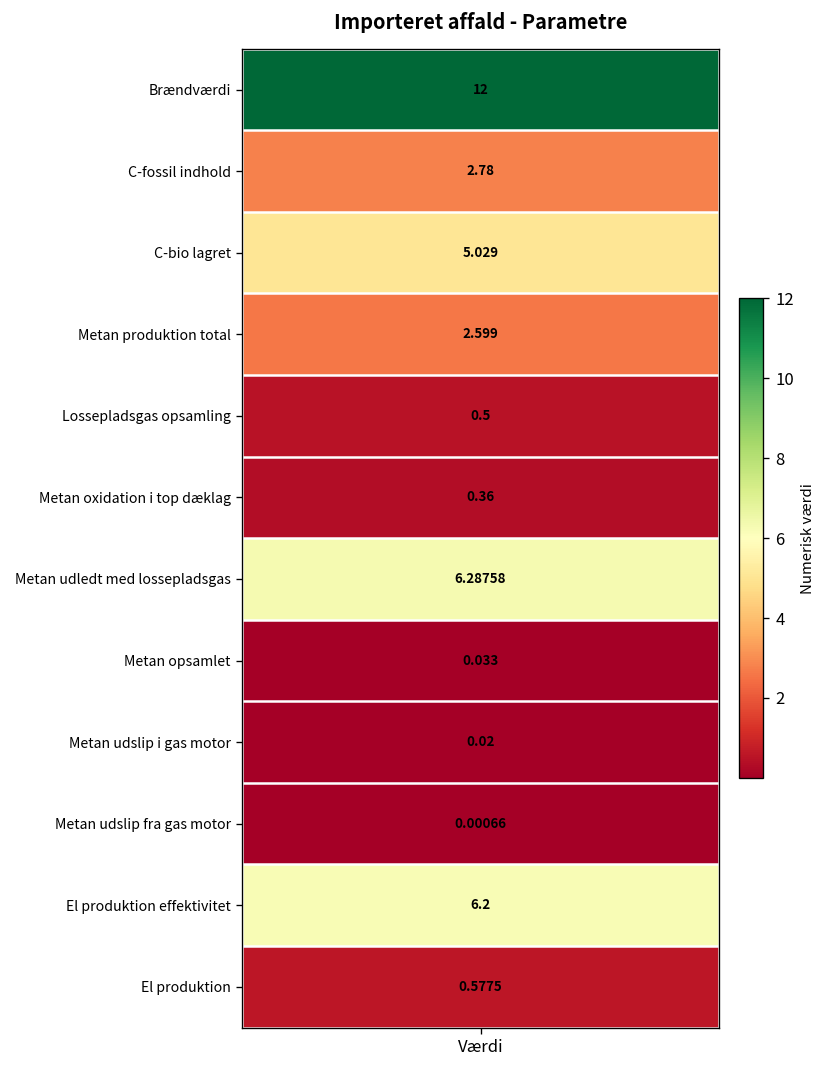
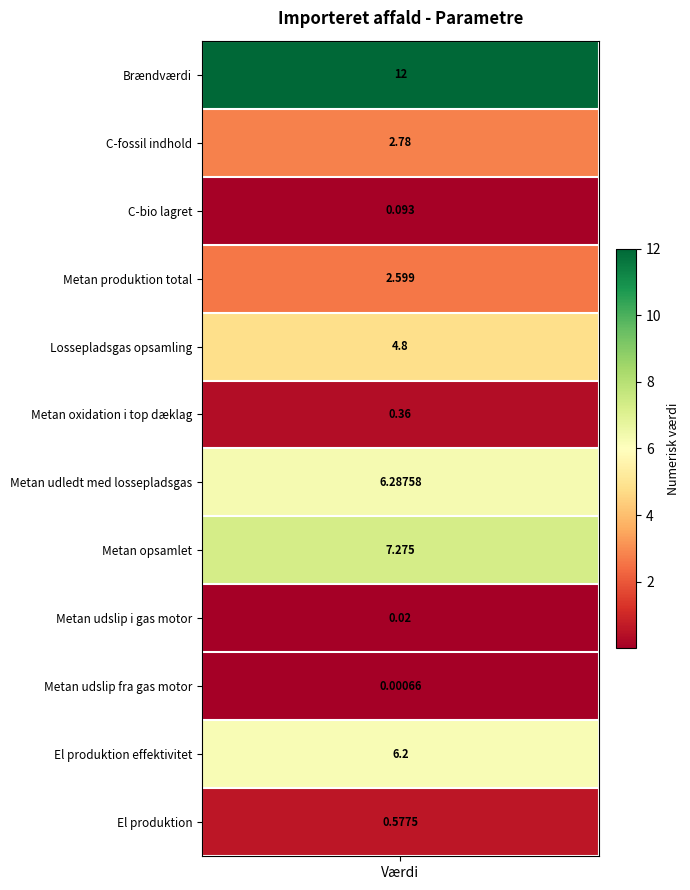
  {
    "Brændværdi": {
      "Værdi": 12
    },
    "C-fossil indhold": {
      "Værdi": 2.78
    },
    "C-bio lagret": {
-     "Værdi": 5.029
+     "Værdi": 0.093
    },
    "Metan produktion total": {
      "Værdi": 2.599
    },
    "Lossepladsgas opsamling": {
-     "Værdi": 0.5
+     "Værdi": 4.8
    },
    "Metan oxidation i top dæklag": {
      "Værdi": 0.36
    },
    "Metan udledt med lossepladsgas": {
      "Værdi": 6.28758
    },
    "Metan opsamlet": {
-     "Værdi": 0.033
+     "Værdi": 7.275
    },
    "Metan udslip i gas motor": {
      "Værdi": 0.02
    },
    "Metan udslip fra gas motor": {
      "Værdi": 0.00066
    },
    "El produktion effektivitet": {
      "Værdi": 6.2
    },
    "El produktion": {
      "Værdi": 0.5775
    }
  }
